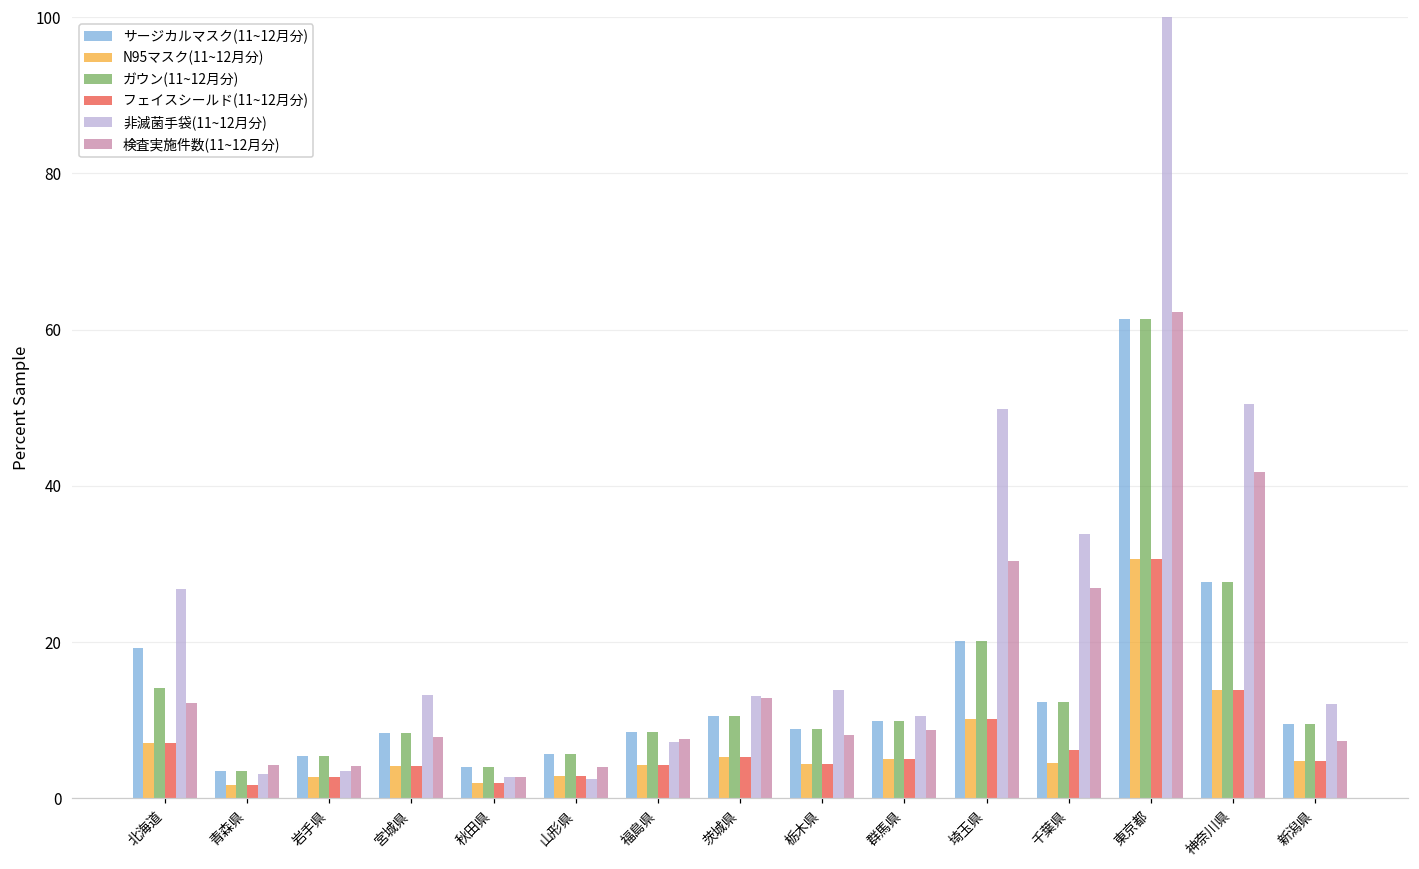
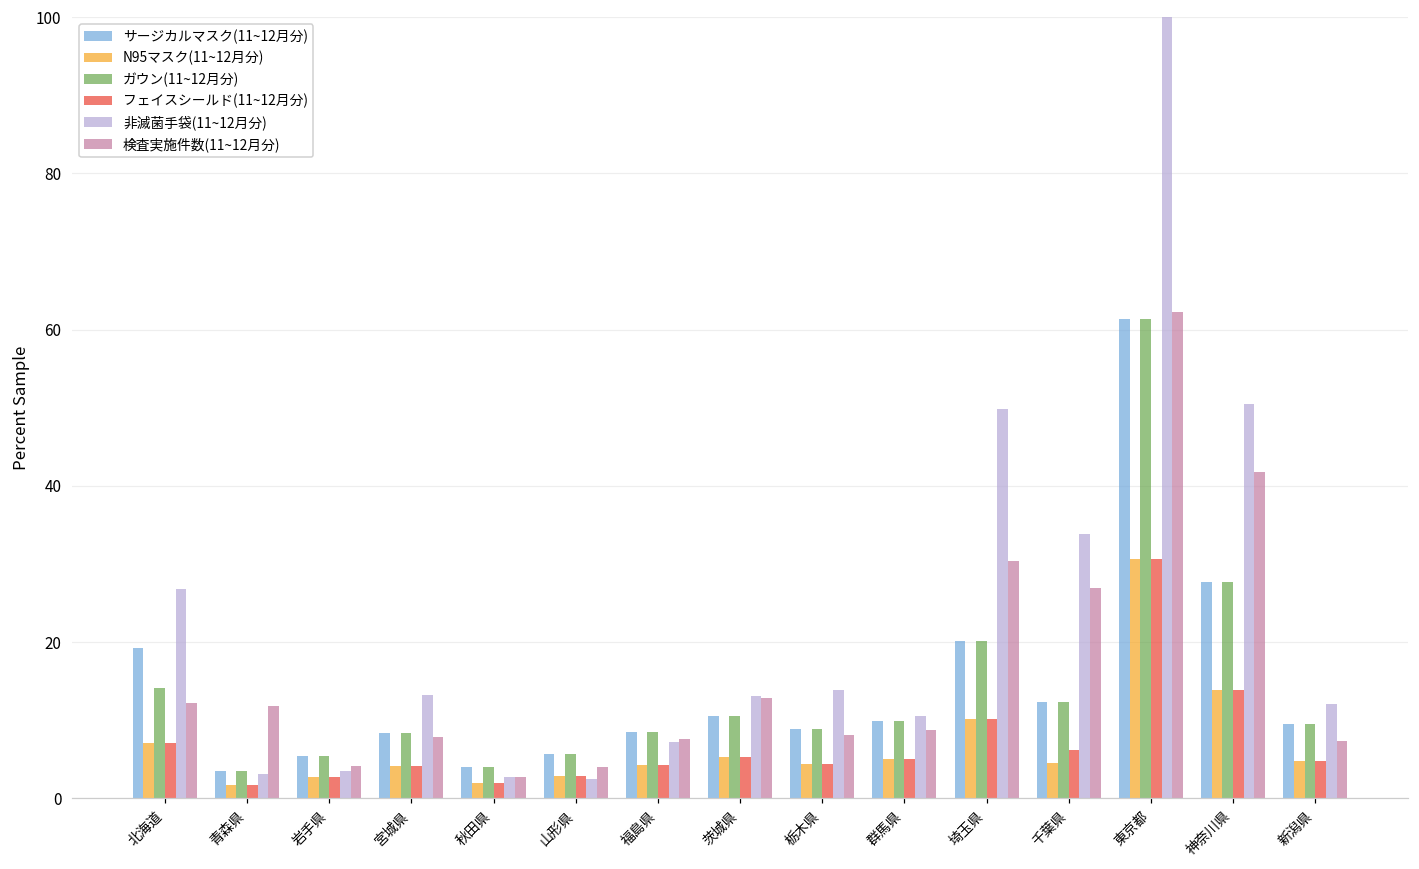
  {
    "サージカルマスク(11~12月分)": {
      "北海道": 19,
      "青森県": 3,
      "岩手県": 5,
      "宮城県": 8,
      "秋田県": 4,
      "山形県": 6,
      "福島県": 9,
      "茨城県": 10,
      "栃木県": 9,
      "群馬県": 10,
      "埼玉県": 20,
      "千葉県": 12,
      "東京都": 61,
      "神奈川県": 28,
      "新潟県": 10
    },
    "N95マスク(11~12月分)": {
      "北海道": 7,
      "青森県": 2,
      "岩手県": 3,
      "宮城県": 4,
      "秋田県": 2,
      "山形県": 3,
      "福島県": 4,
      "茨城県": 5,
      "栃木県": 4,
      "群馬県": 5,
      "埼玉県": 10,
      "千葉県": 5,
      "東京都": 31,
      "神奈川県": 14,
      "新潟県": 5
    },
    "ガウン(11~12月分)": {
      "北海道": 14,
      "青森県": 3,
      "岩手県": 5,
      "宮城県": 8,
      "秋田県": 4,
      "山形県": 6,
      "福島県": 9,
      "茨城県": 10,
      "栃木県": 9,
      "群馬県": 10,
      "埼玉県": 20,
      "千葉県": 12,
      "東京都": 61,
      "神奈川県": 28,
      "新潟県": 10
    },
    "フェイスシールド(11~12月分)": {
      "北海道": 7,
      "青森県": 2,
      "岩手県": 3,
      "宮城県": 4,
      "秋田県": 2,
      "山形県": 3,
      "福島県": 4,
      "茨城県": 5,
      "栃木県": 4,
      "群馬県": 5,
      "埼玉県": 10,
      "千葉県": 6,
      "東京都": 31,
      "神奈川県": 14,
      "新潟県": 5
    },
    "非滅菌手袋(11~12月分)": {
      "北海道": 27,
      "青森県": 3,
      "岩手県": 3,
      "宮城県": 13,
      "秋田県": 3,
      "山形県": 3,
      "福島県": 7,
      "茨城県": 13,
      "栃木県": 14,
      "群馬県": 11,
      "埼玉県": 50,
      "千葉県": 34,
      "東京都": 100,
      "神奈川県": 50,
      "新潟県": 12
    },
    "検査実施件数(11~12月分)": {
      "北海道": 12,
-     "青森県": 4,
+     "青森県": 12,
      "岩手県": 4,
      "宮城県": 8,
      "秋田県": 3,
      "山形県": 4,
      "福島県": 8,
      "茨城県": 13,
      "栃木県": 8,
      "群馬県": 9,
      "埼玉県": 30,
      "千葉県": 27,
      "東京都": 62,
      "神奈川県": 42,
      "新潟県": 7
    }
  }
